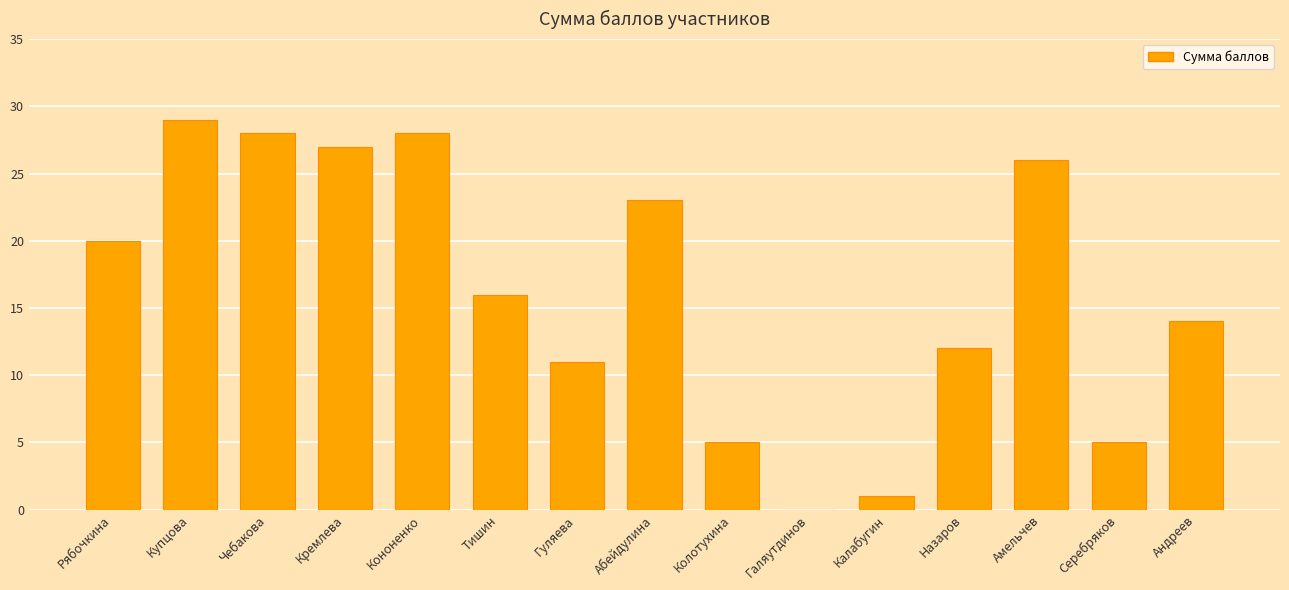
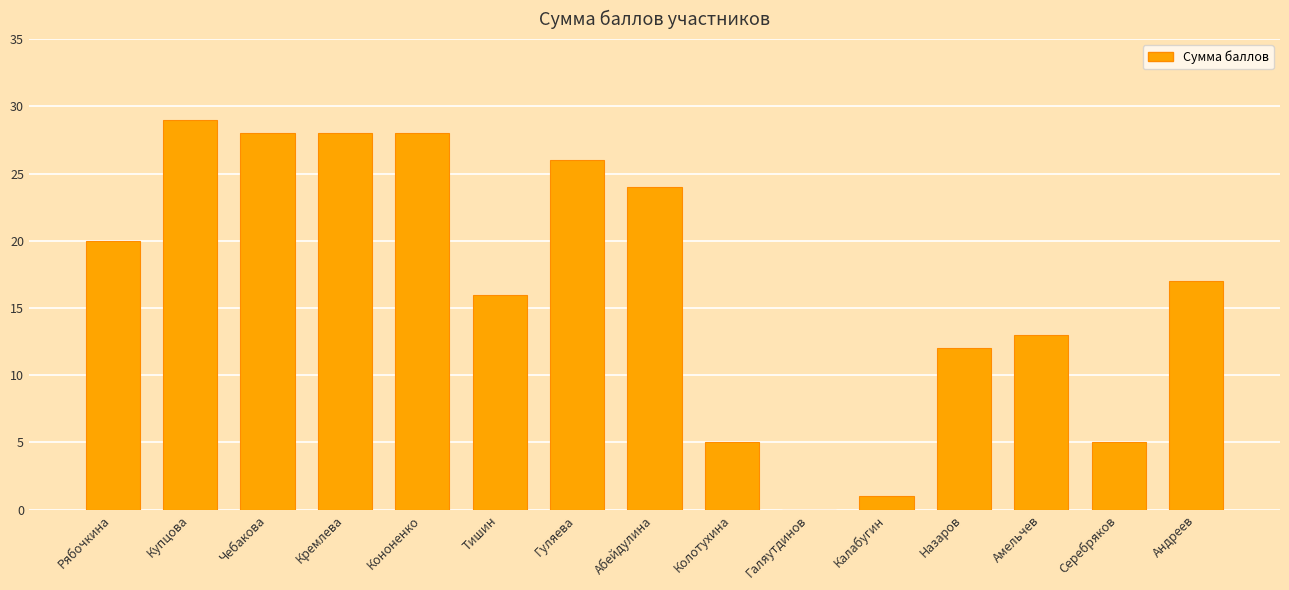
  {
    "Рябочкина": 20,
    "Купцова": 29,
    "Чебакова": 28,
-   "Кремлева": 27,
+   "Кремлева": 28,
    "Кононенко": 28,
    "Тишин": 16,
-   "Гуляева": 11,
-   "Абейдулина": 23,
+   "Гуляева": 26,
+   "Абейдулина": 24,
    "Колотухина": 5,
    "Галяутдинов": 0,
    "Калабугин": 1,
    "Назаров": 12,
-   "Амельчев": 26,
+   "Амельчев": 13,
    "Серебряков": 5,
-   "Андреев": 14
+   "Андреев": 17
  }
